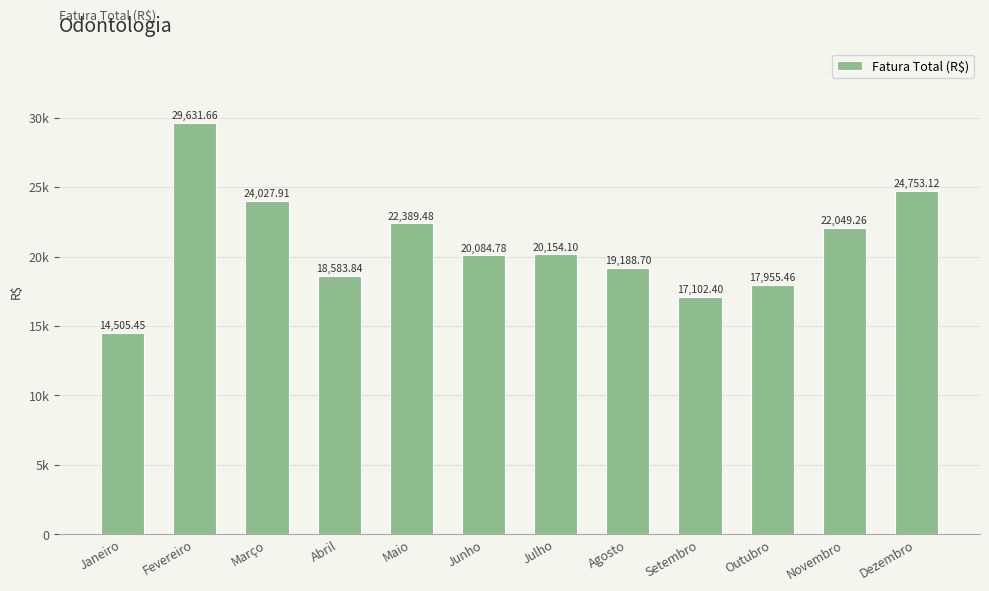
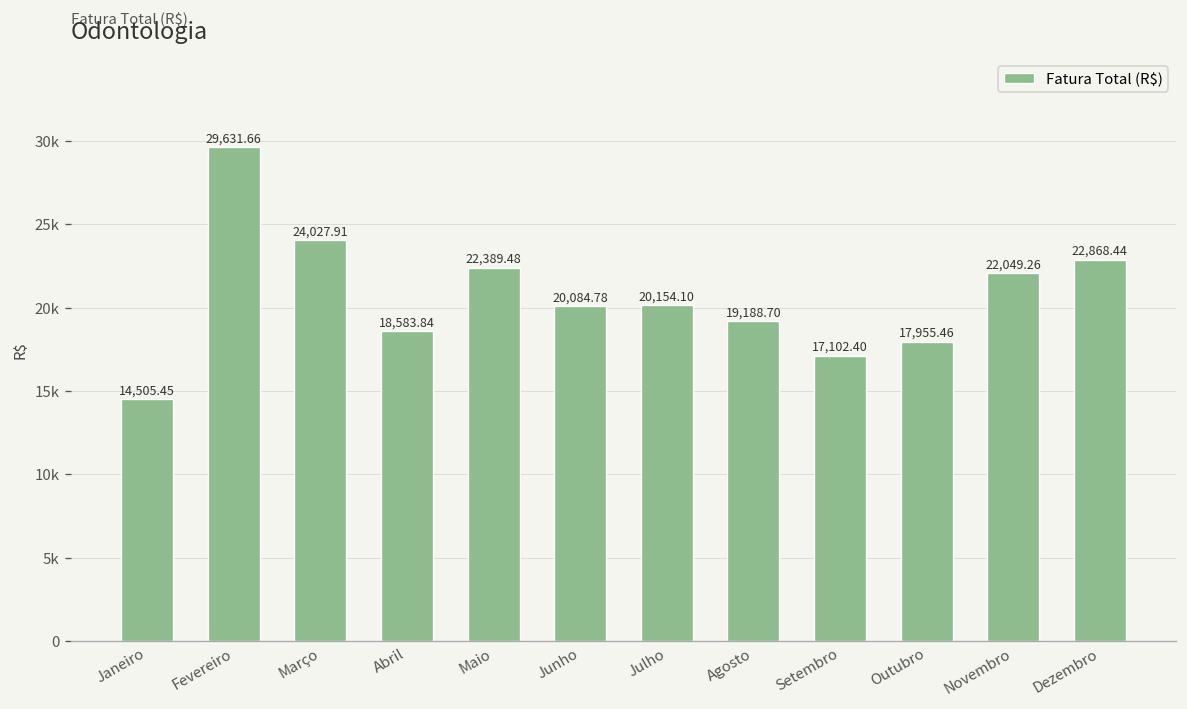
  {
    "Janeiro": "14,505.45",
    "Fevereiro": "29,631.66",
    "Março": "24,027.91",
    "Abril": "18,583.84",
    "Maio": "22,389.48",
    "Junho": "20,084.78",
    "Julho": "20,154.10",
    "Agosto": "19,188.70",
    "Setembro": "17,102.40",
    "Outubro": "17,955.46",
    "Novembro": "22,049.26",
-   "Dezembro": "24,753.12"
+   "Dezembro": "22,868.44"
  }
